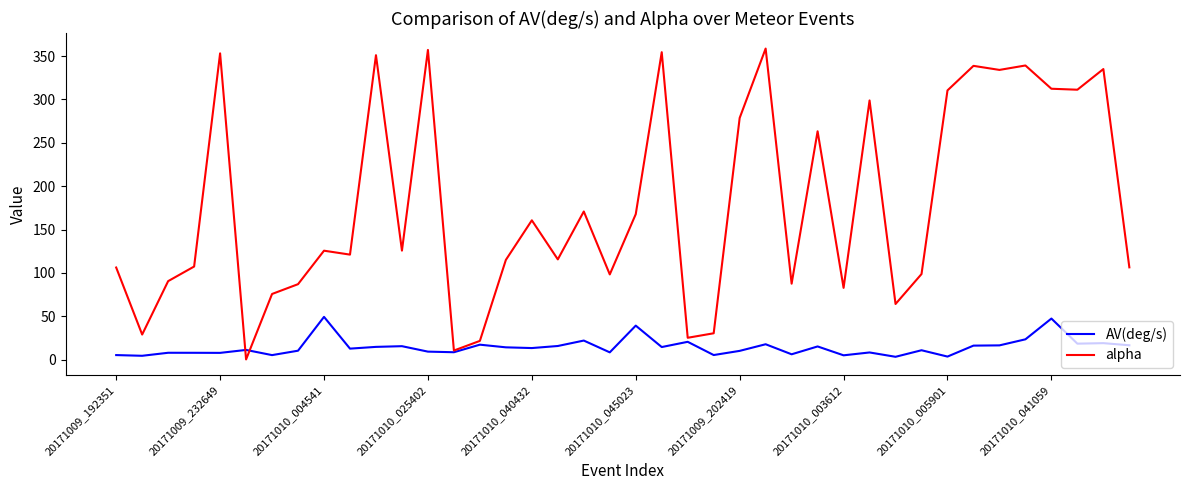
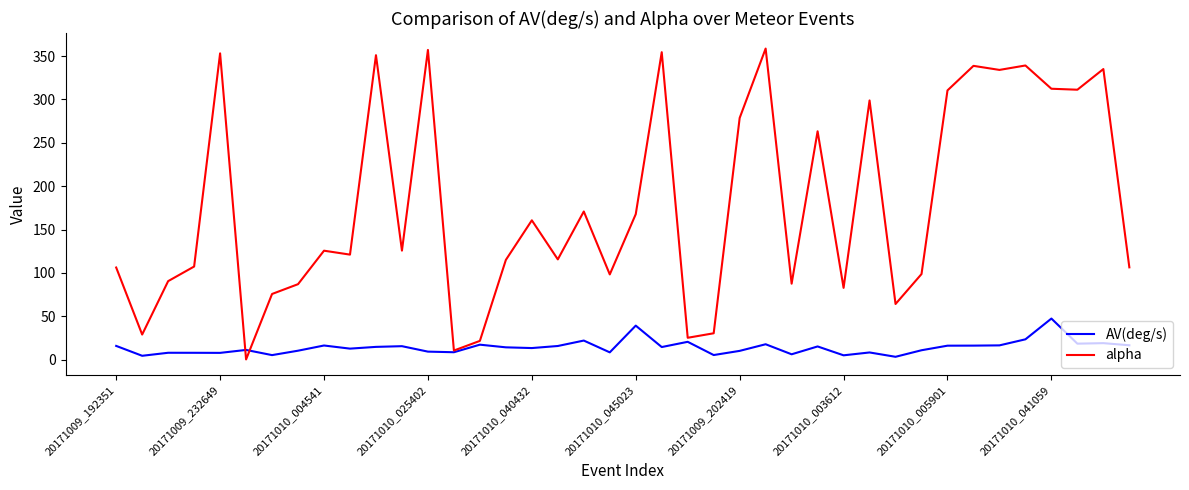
  {
    "AV(deg/s)": {
-     "20171009_192351": 10,
+     "20171009_192351": 20,
      "20171009_232649": 10,
-     "20171010_004541": 50,
+     "20171010_004541": 20,
      "20171010_025402": 10,
      "20171010_040432": 10,
      "20171010_045023": 40,
      "20171009_202419": 10,
      "20171010_003612": 10,
-     "20171010_005901": 0,
+     "20171010_005901": 20,
      "20171010_041059": 50
    },
    "alpha": {
      "20171009_192351": 110,
      "20171009_232649": 350,
      "20171010_004541": 130,
      "20171010_025402": 360,
      "20171010_040432": 160,
      "20171010_045023": 170,
      "20171009_202419": 280,
      "20171010_003612": 80,
      "20171010_005901": 310,
      "20171010_041059": 310
    }
  }
